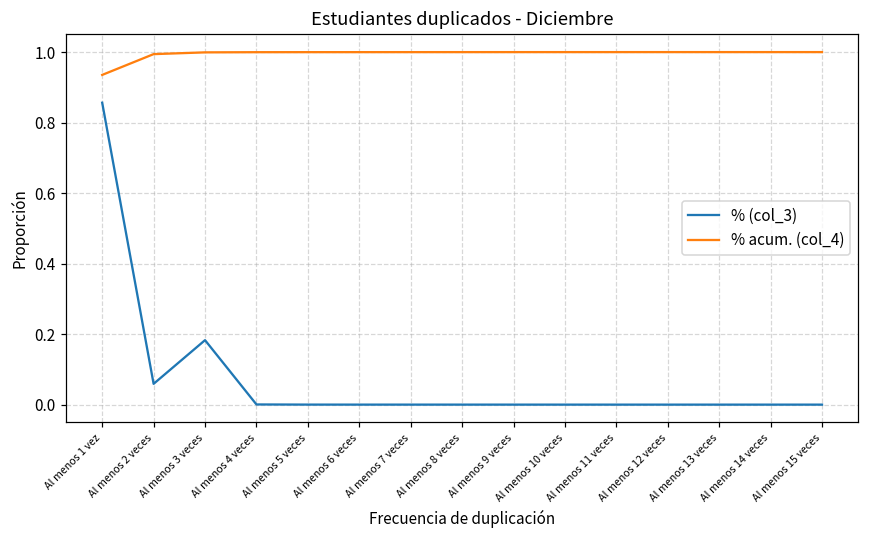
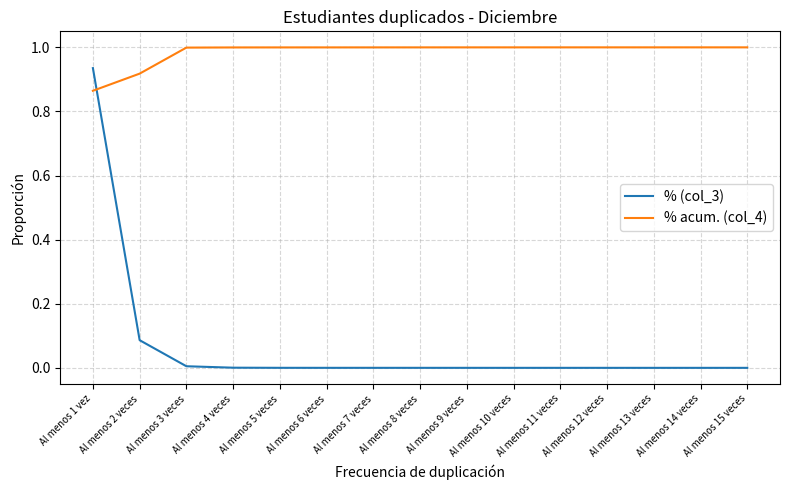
  {
    "% (col_3)": {
-     "Al menos 1 vez": 0.86,
-     "Al menos 2 veces": 0.06,
-     "Al menos 3 veces": 0.18,
+     "Al menos 1 vez": 0.94,
+     "Al menos 2 veces": 0.09,
+     "Al menos 3 veces": 0.00,
      "Al menos 4 veces": 0.00,
      "Al menos 5 veces": 0.00,
      "Al menos 6 veces": 0.00,
      "Al menos 7 veces": 0.00,
      "Al menos 8 veces": 0.00,
      "Al menos 9 veces": 0.00,
      "Al menos 10 veces": 0.00,
      "Al menos 11 veces": 0.00,
      "Al menos 12 veces": 0.00,
      "Al menos 13 veces": 0.00,
      "Al menos 14 veces": 0.00,
      "Al menos 15 veces": 0.00
    },
    "% acum. (col_4)": {
-     "Al menos 1 vez": 0.94,
-     "Al menos 2 veces": 0.99,
+     "Al menos 1 vez": 0.86,
+     "Al menos 2 veces": 0.92,
      "Al menos 3 veces": 1.00,
      "Al menos 4 veces": 1.00,
      "Al menos 5 veces": 1.00,
      "Al menos 6 veces": 1.00,
      "Al menos 7 veces": 1.00,
      "Al menos 8 veces": 1.00,
      "Al menos 9 veces": 1.00,
      "Al menos 10 veces": 1.00,
      "Al menos 11 veces": 1.00,
      "Al menos 12 veces": 1.00,
      "Al menos 13 veces": 1.00,
      "Al menos 14 veces": 1.00,
      "Al menos 15 veces": 1.00
    }
  }
